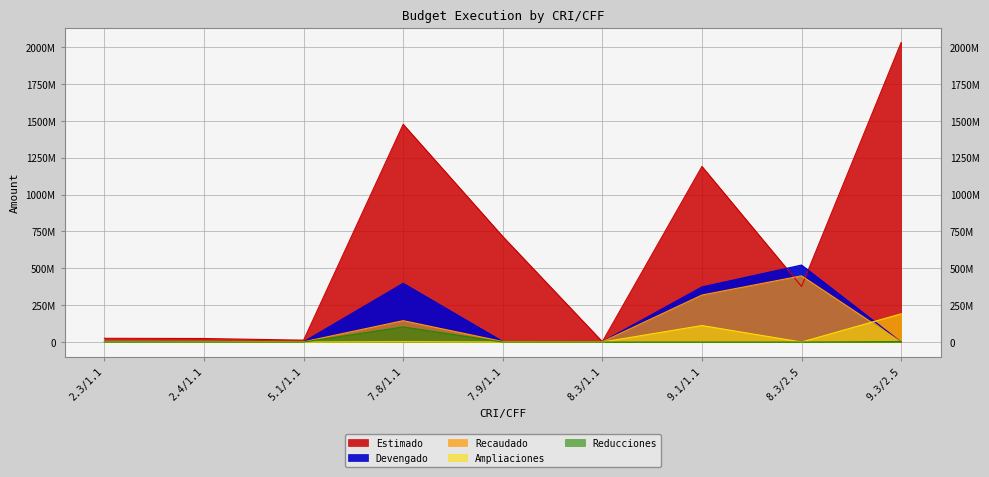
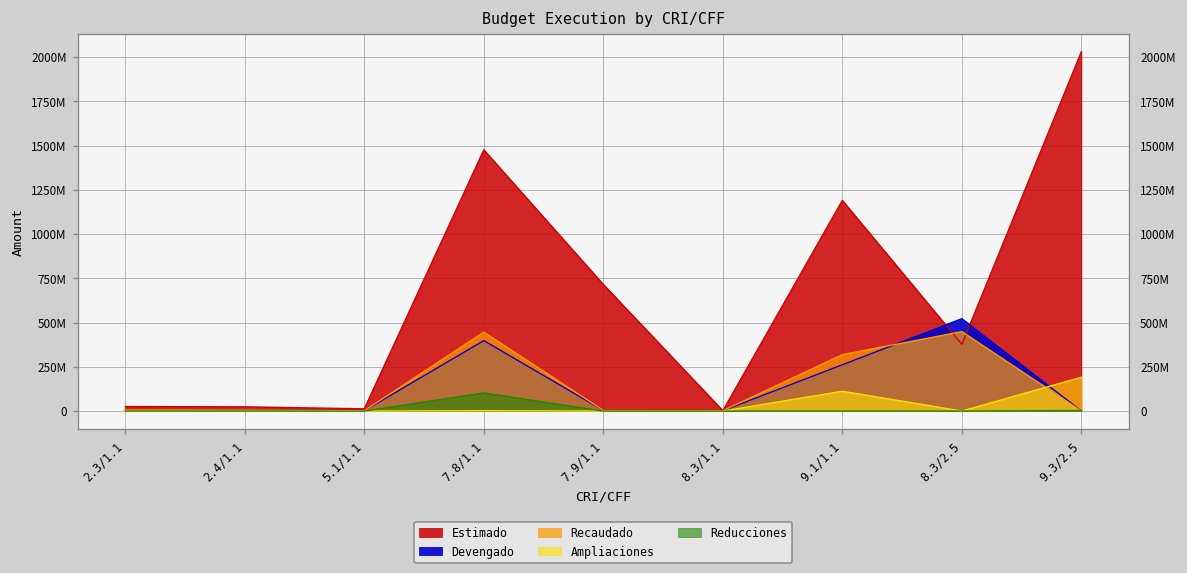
  {
    "Estimado": {
      "2.3/1.1": 30000000,
      "2.4/1.1": 20000000,
      "7.8/1.1": 1480000000,
      "7.9/1.1": 720000000,
      "9.1/1.1": 1190000000,
      "8.3/2.5": 380000000,
      "9.3/2.5": 2030000000
    },
    "Devengado": {
      "7.8/1.1": 400000000,
-     "9.1/1.1": 370000000,
+     "9.1/1.1": 260000000,
      "8.3/2.5": 520000000
    },
    "Recaudado": {
-     "7.8/1.1": 140000000,
+     "7.8/1.1": 450000000,
      "9.1/1.1": 320000000,
      "8.3/2.5": 450000000
    },
    "Ampliaciones": {
      "7.8/1.1": 0,
      "9.1/1.1": 110000000,
      "9.3/2.5": 190000000
    },
    "Reducciones": {
      "7.8/1.1": 100000000,
      "9.1/1.1": 0
    }
  }
